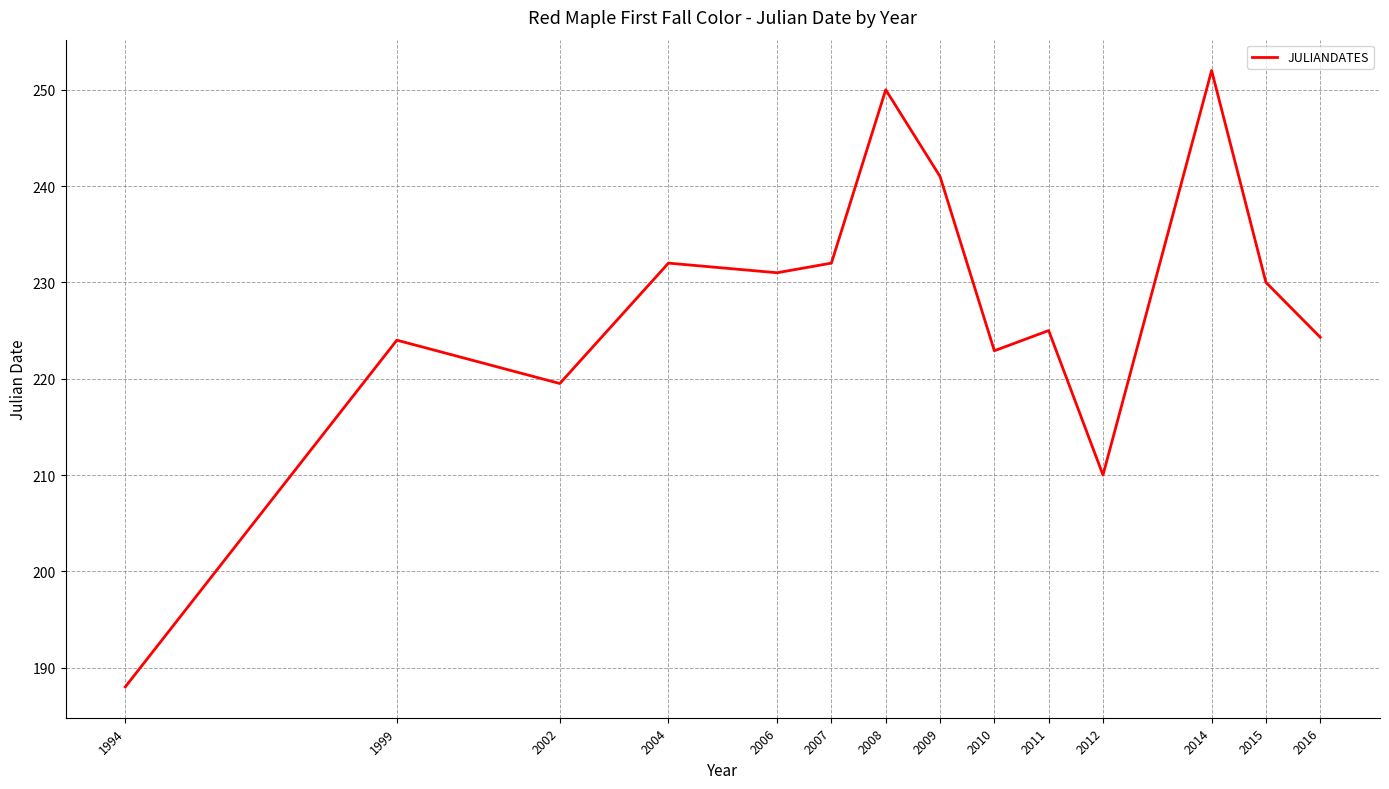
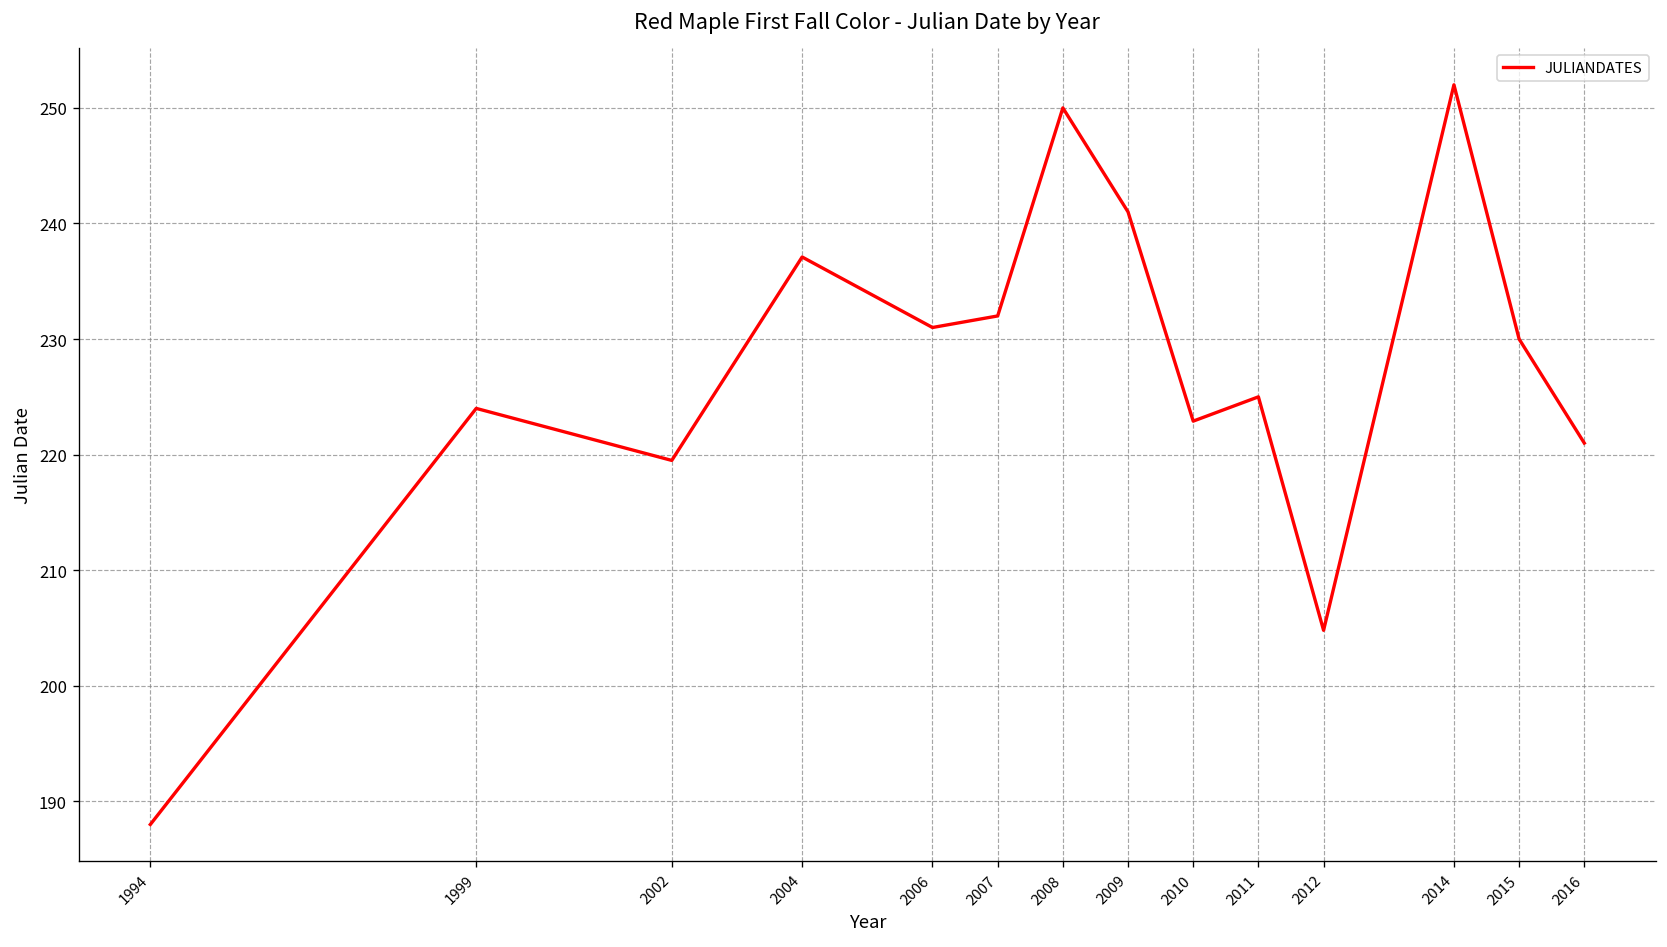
  {
    "1994": 188,
    "1999": 224,
    "2002": 220,
-   "2004": 232,
+   "2004": 237,
    "2006": 231,
    "2007": 232,
    "2008": 250,
    "2009": 241,
    "2010": 223,
    "2011": 225,
-   "2012": 210,
+   "2012": 205,
    "2014": 252,
    "2015": 230,
-   "2016": 224
+   "2016": 221
  }
